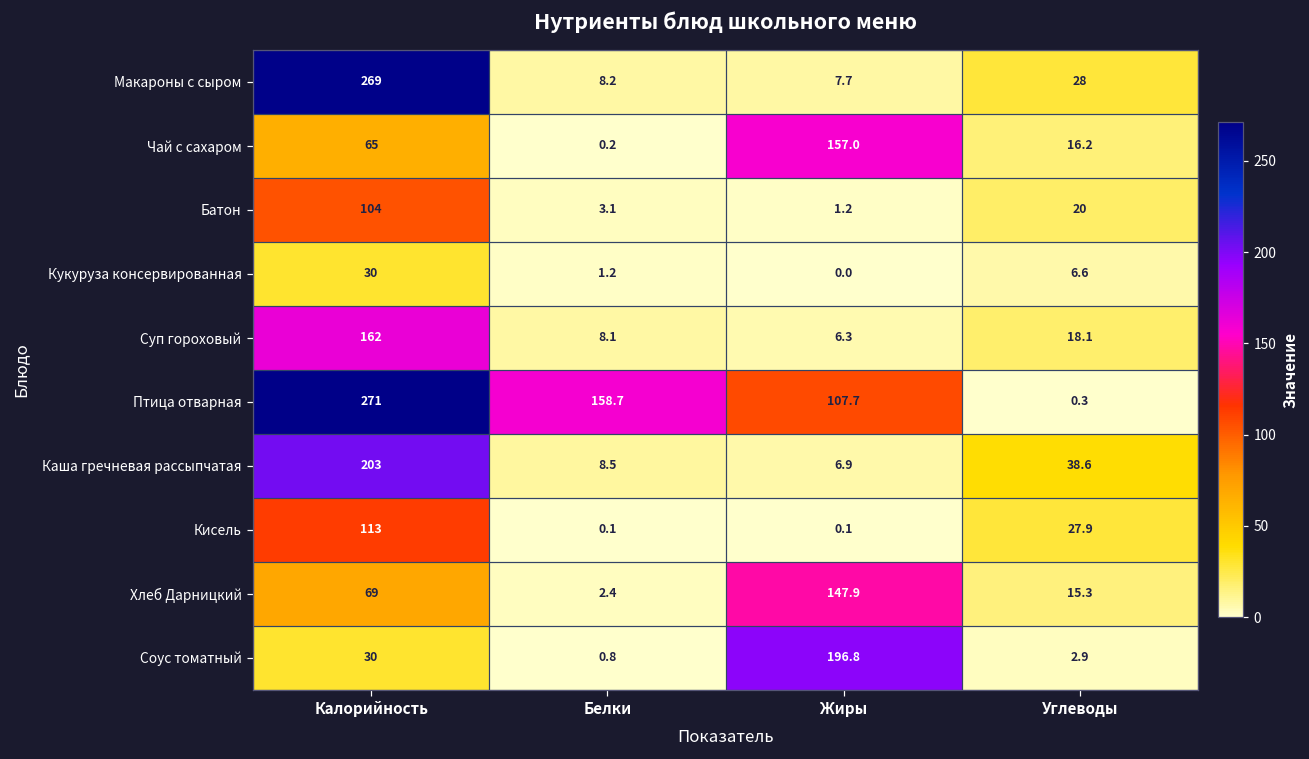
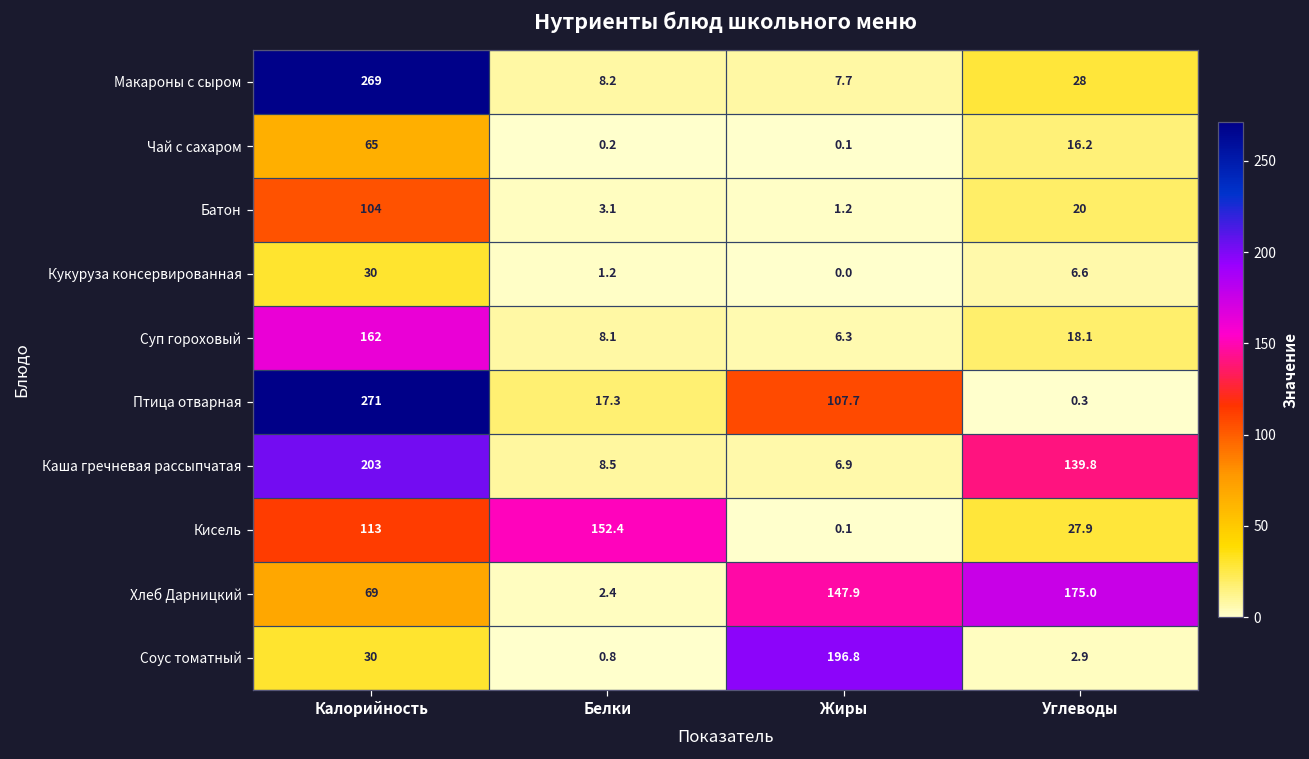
  {
    "Макароны с сыром": {
      "Калорийность": 269,
      "Белки": 8.2,
      "Жиры": 7.7,
      "Углеводы": 28
    },
    "Чай с сахаром": {
      "Калорийность": 65,
      "Белки": 0.2,
-     "Жиры": 157.0,
+     "Жиры": 0.1,
      "Углеводы": 16.2
    },
    "Батон": {
      "Калорийность": 104,
      "Белки": 3.1,
      "Жиры": 1.2,
      "Углеводы": 20
    },
    "Кукуруза консервированная": {
      "Калорийность": 30,
      "Белки": 1.2,
      "Жиры": 0.0,
      "Углеводы": 6.6
    },
    "Суп гороховый": {
      "Калорийность": 162,
      "Белки": 8.1,
      "Жиры": 6.3,
      "Углеводы": 18.1
    },
    "Птица отварная": {
      "Калорийность": 271,
-     "Белки": 158.7,
+     "Белки": 17.3,
      "Жиры": 107.7,
      "Углеводы": 0.3
    },
    "Каша гречневая рассыпчатая": {
      "Калорийность": 203,
      "Белки": 8.5,
      "Жиры": 6.9,
-     "Углеводы": 38.6
+     "Углеводы": 139.8
    },
    "Кисель": {
      "Калорийность": 113,
-     "Белки": 0.1,
+     "Белки": 152.4,
      "Жиры": 0.1,
      "Углеводы": 27.9
    },
    "Хлеб Дарницкий": {
      "Калорийность": 69,
      "Белки": 2.4,
      "Жиры": 147.9,
-     "Углеводы": 15.3
+     "Углеводы": 175.0
    },
    "Соус томатный": {
      "Калорийность": 30,
      "Белки": 0.8,
      "Жиры": 196.8,
      "Углеводы": 2.9
    }
  }
